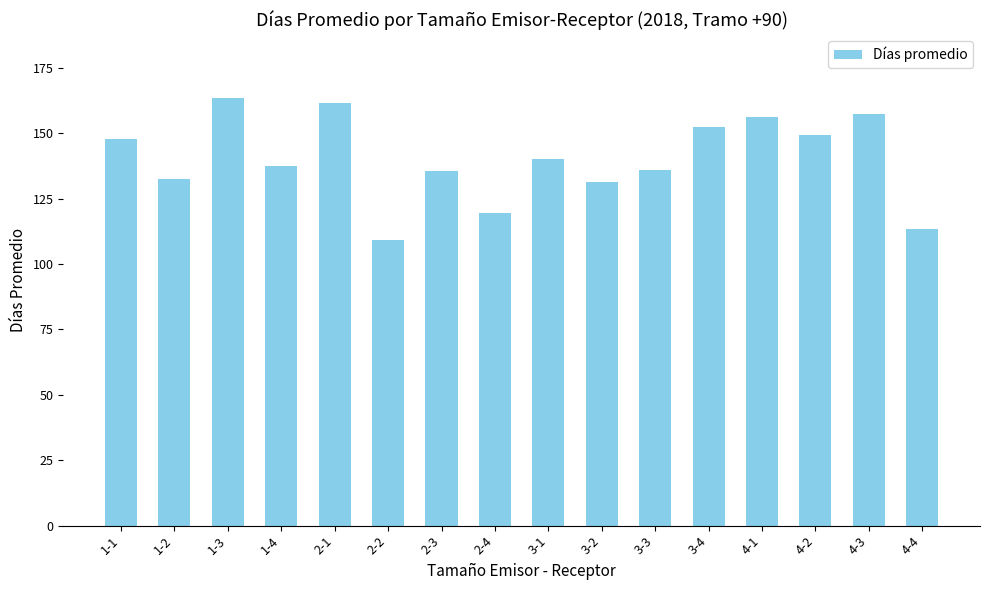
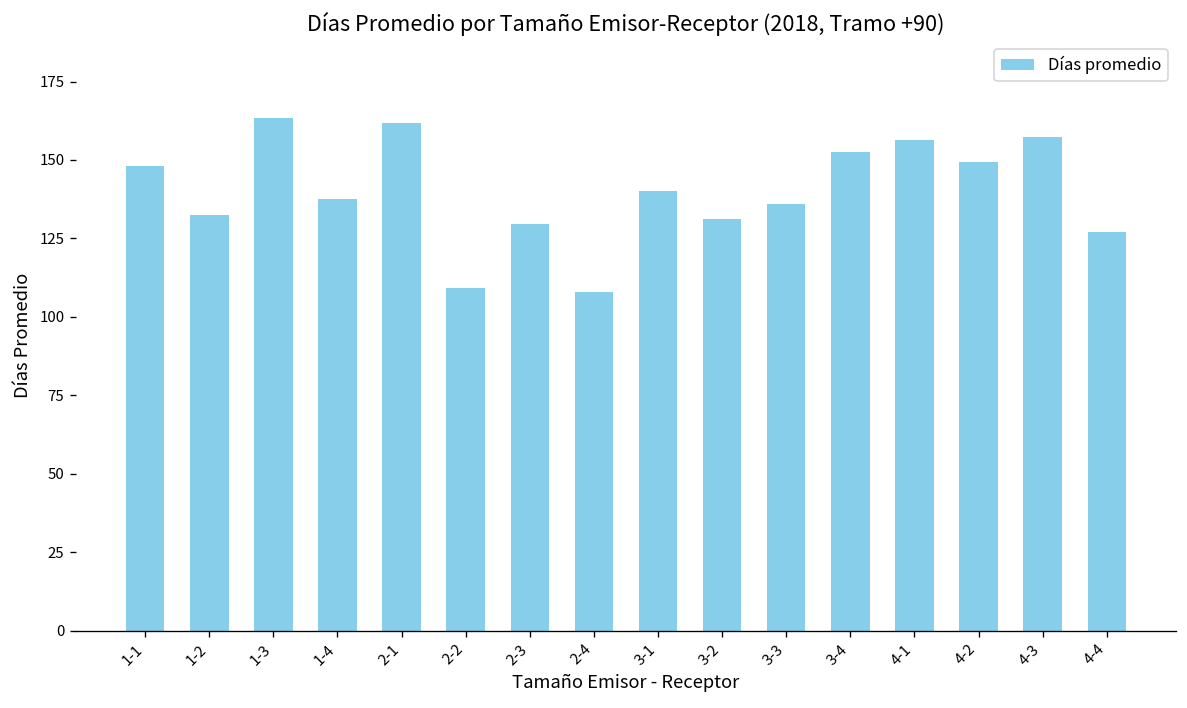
  {
    "1-1": 148,
    "1-2": 133,
    "1-3": 163,
    "1-4": 137,
    "2-1": 162,
    "2-2": 109,
-   "2-3": 136,
-   "2-4": 119,
+   "2-3": 130,
+   "2-4": 108,
    "3-1": 140,
    "3-2": 131,
    "3-3": 136,
    "3-4": 153,
    "4-1": 156,
    "4-2": 149,
    "4-3": 157,
-   "4-4": 113
+   "4-4": 127
  }
